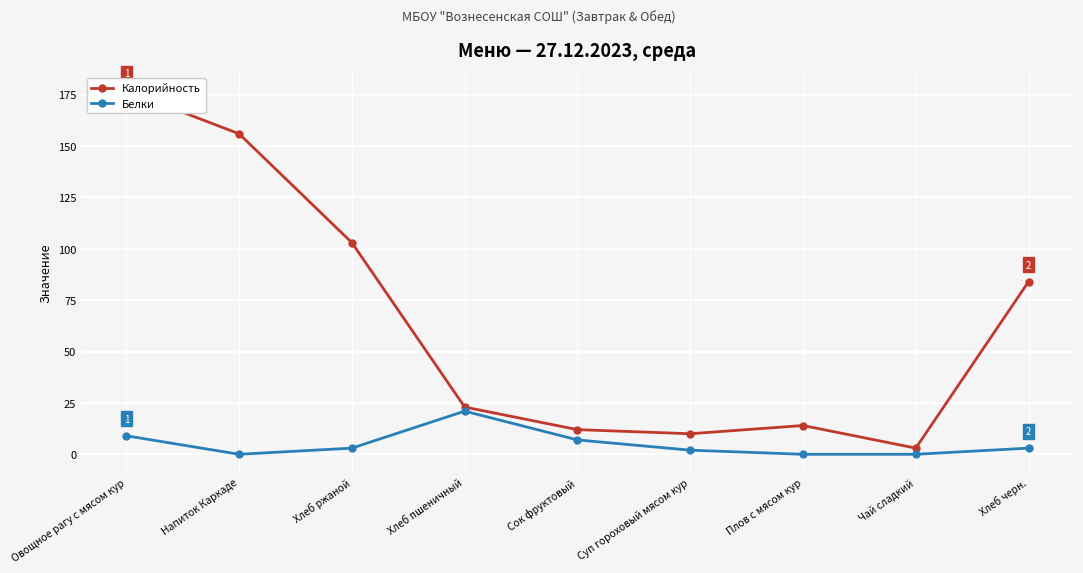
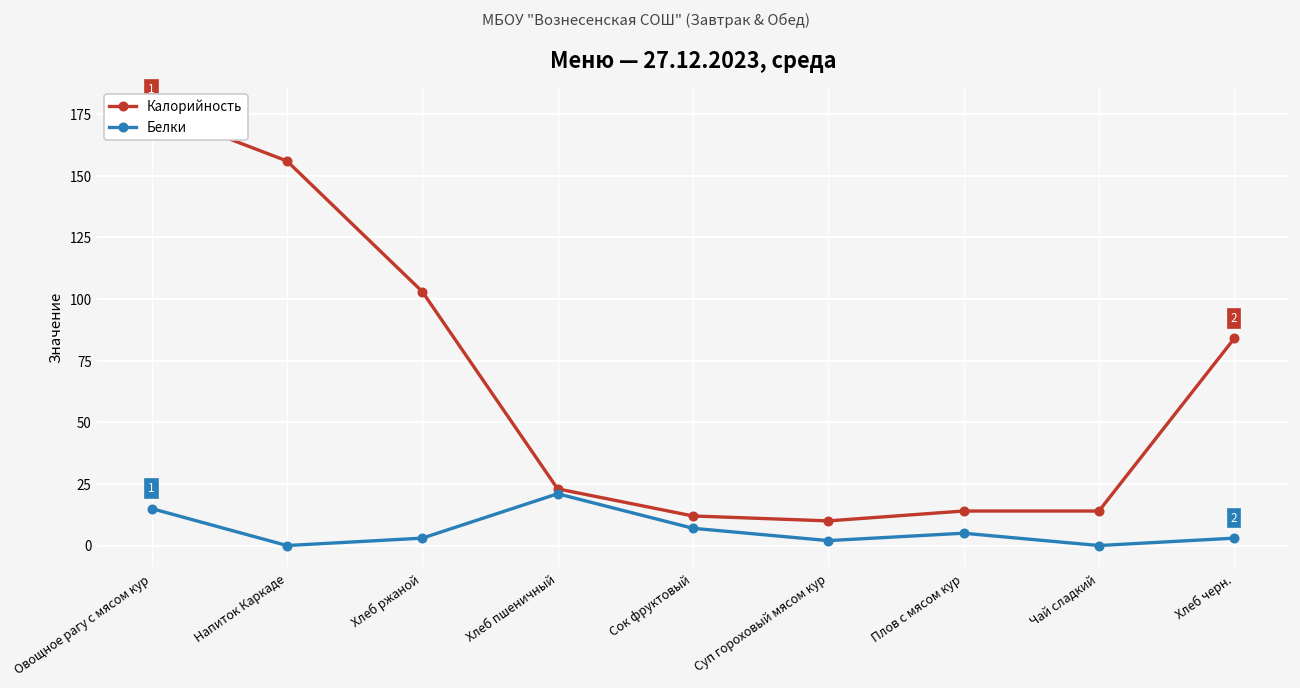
  {
    "Калорийность": {
      "Напиток Каркаде": 156,
      "Хлеб ржаной": 103,
      "Хлеб пшеничный": 23,
      "Сок фруктовый": 12,
      "Суп гороховый мясом кур": 10,
      "Плов с мясом кур": 14,
-     "Чай сладкий": 3
+     "Чай сладкий": 14
    },
    "Белки": {
-     "Овощное рагу с мясом кур": 9,
+     "Овощное рагу с мясом кур": 15,
      "Напиток Каркаде": 0,
      "Хлеб ржаной": 3,
      "Хлеб пшеничный": 21,
      "Сок фруктовый": 7,
      "Суп гороховый мясом кур": 2,
-     "Плов с мясом кур": 0,
+     "Плов с мясом кур": 5,
      "Чай сладкий": 0
    }
  }
